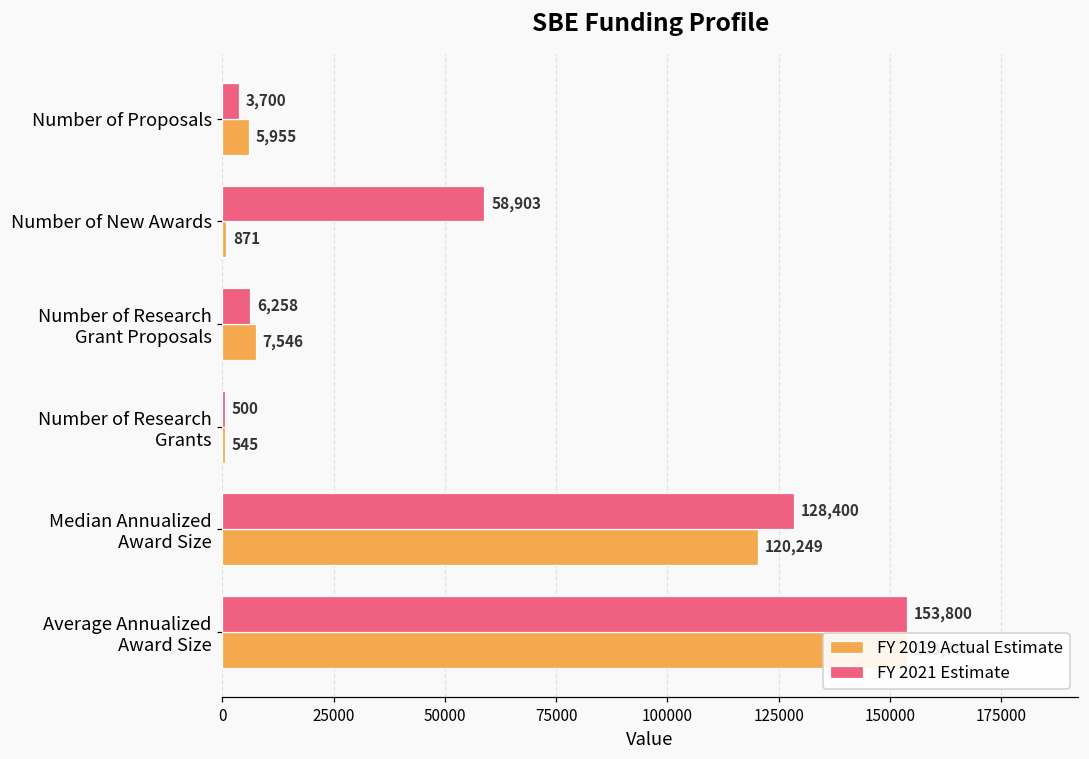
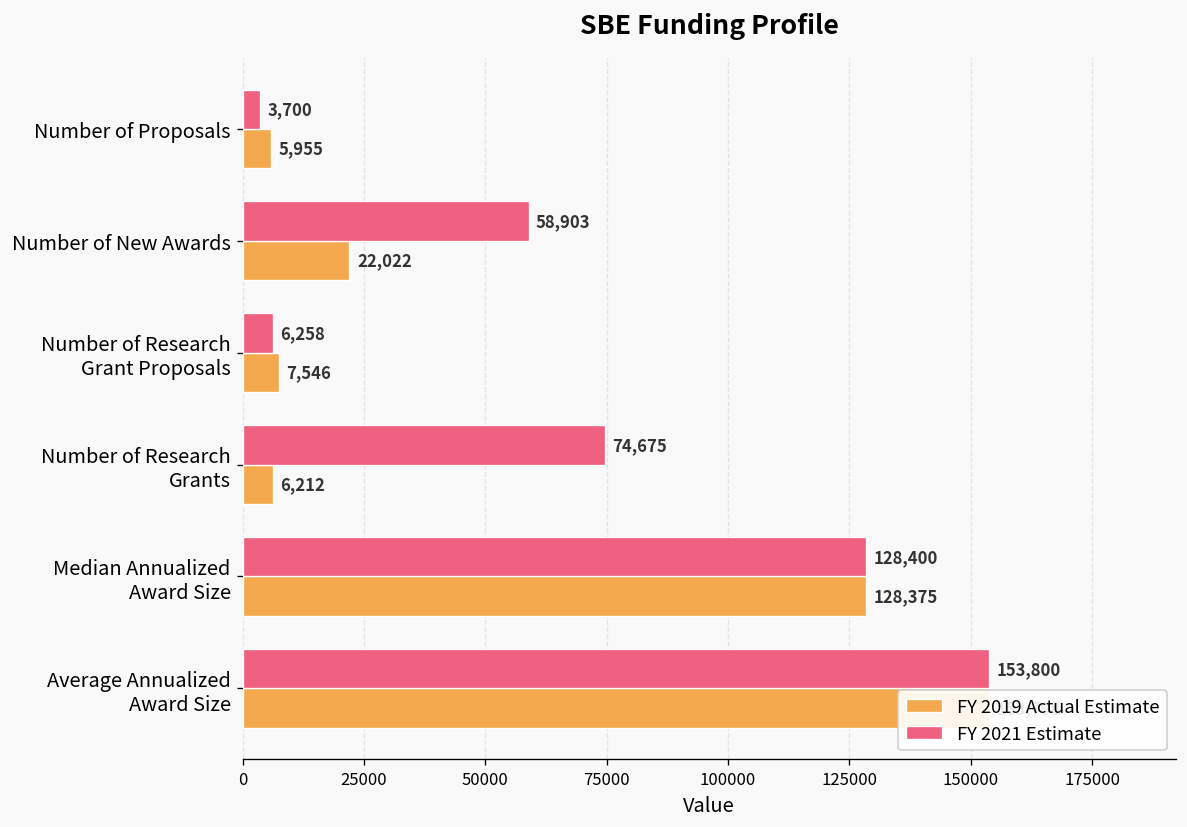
  {
    "FY 2019 Actual Estimate": {
      "Number of Proposals": "5,955",
-     "Number of New Awards": "871",
+     "Number of New Awards": "22,022",
      "Number of Research Grant Proposals": "7,546",
-     "Number of Research Grants": "545",
-     "Median Annualized Award Size": "120,249"
+     "Number of Research Grants": "6,212",
+     "Median Annualized Award Size": "128,375"
    },
    "FY 2021 Estimate": {
      "Number of Proposals": "3,700",
      "Number of New Awards": "58,903",
      "Number of Research Grant Proposals": "6,258",
-     "Number of Research Grants": "500",
+     "Number of Research Grants": "74,675",
      "Median Annualized Award Size": "128,400",
      "Average Annualized Award Size": "153,800"
    }
  }
